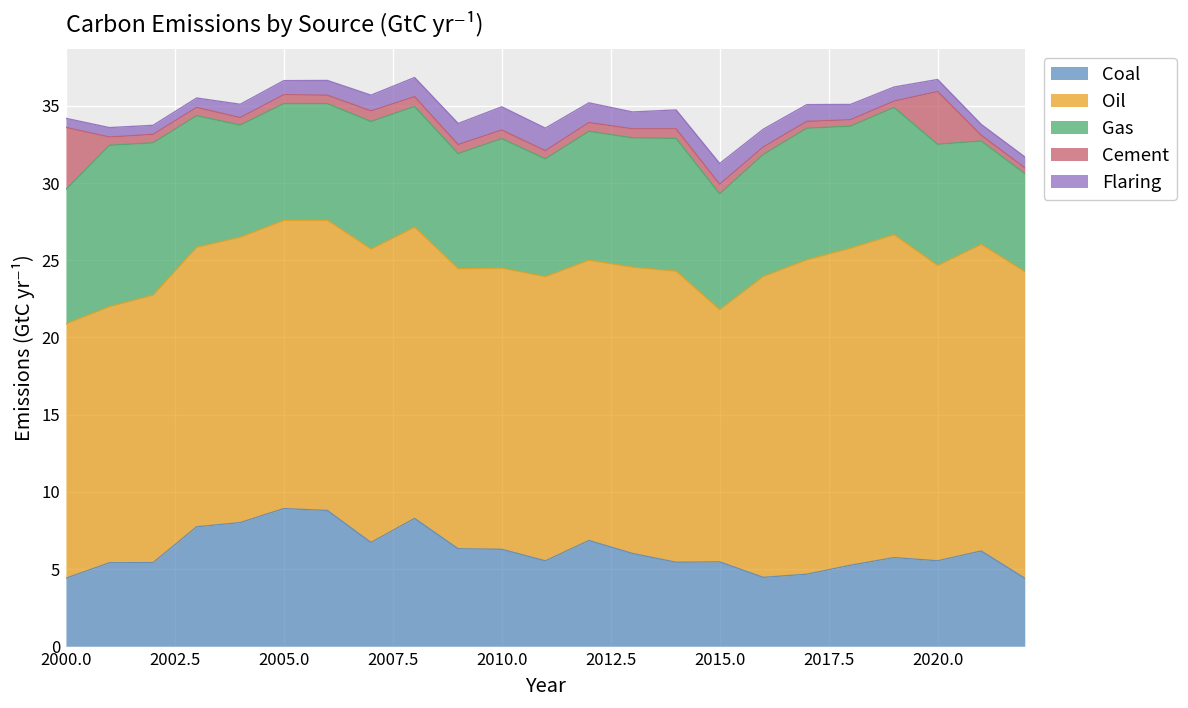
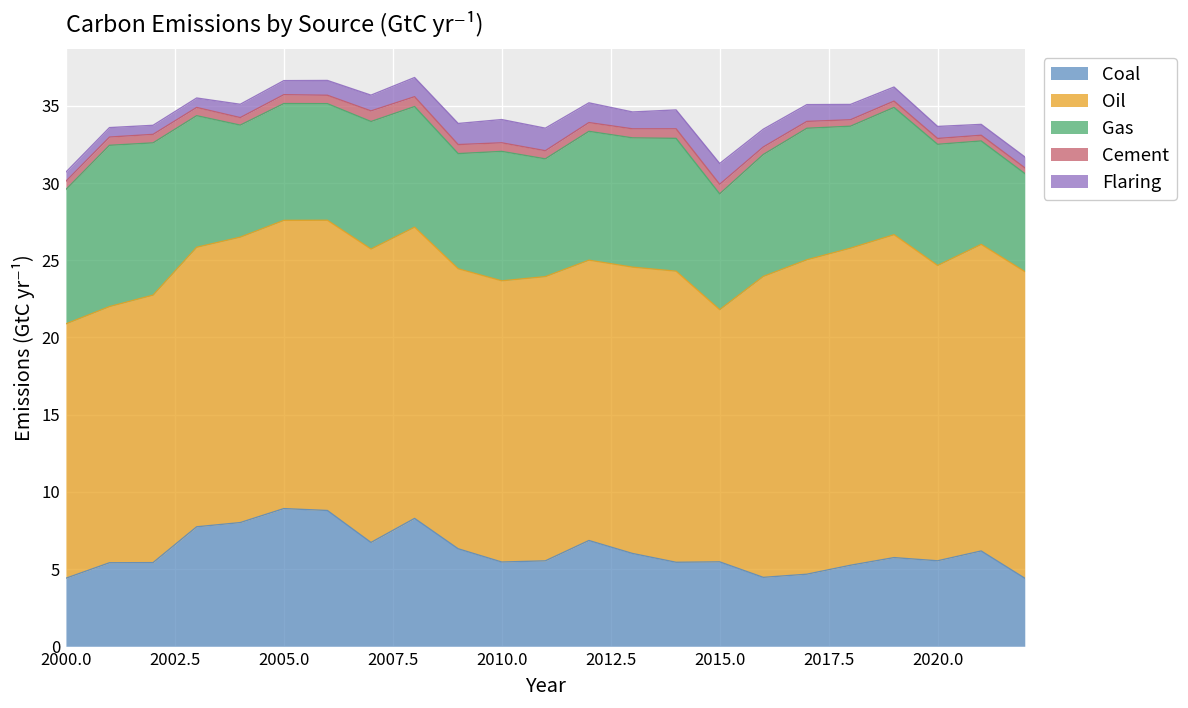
  {
    "Coal": {
      "2000.0": 4.4,
      "2005.0": 8.9,
-     "2010.0": 6.3,
+     "2010.0": 5.5,
      "2015.0": 5.5,
      "2020.0": 5.5
    },
    "Oil": {
      "2000.0": 16.5,
      "2005.0": 18.7,
      "2010.0": 18.2,
      "2015.0": 16.3,
      "2020.0": 19.1
    },
    "Gas": {
      "2000.0": 8.7,
      "2005.0": 7.6,
      "2010.0": 8.4,
      "2015.0": 7.5,
      "2020.0": 7.8
    },
    "Cement": {
-     "2000.0": 4.0,
+     "2000.0": 0.5,
      "2005.0": 0.6,
      "2010.0": 0.6,
      "2015.0": 0.6,
-     "2020.0": 3.4
+     "2020.0": 0.4
    },
    "Flaring": {
      "2000.0": 0.6,
      "2005.0": 0.9,
      "2010.0": 1.5,
      "2015.0": 1.3,
      "2020.0": 0.8
    }
  }
